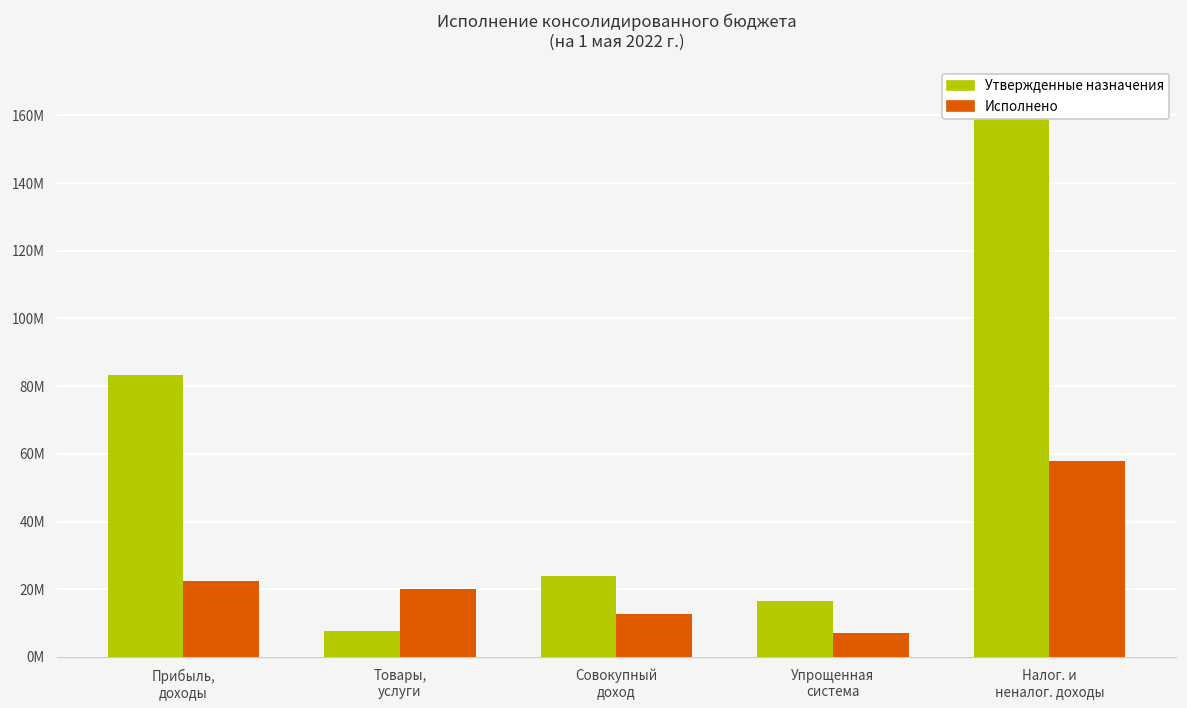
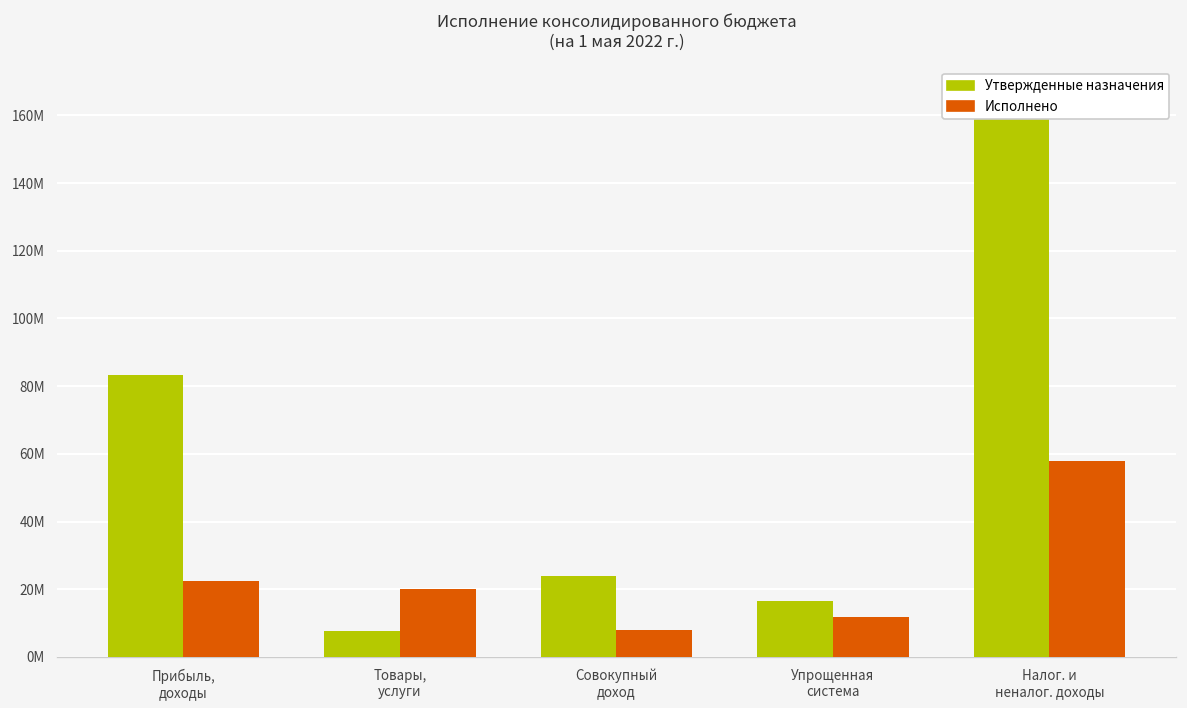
  {
    "Утвержденные назначения": {
      "Прибыль, доходы": 83000000,
      "Товары, услуги": 8000000,
      "Совокупный доход": 24000000,
      "Упрощенная система": 16000000
    },
    "Исполнено": {
      "Прибыль, доходы": 22000000,
      "Товары, услуги": 20000000,
-     "Совокупный доход": 13000000,
-     "Упрощенная система": 7000000,
+     "Совокупный доход": 8000000,
+     "Упрощенная система": 12000000,
      "Налог. и неналог. доходы": 58000000
    }
  }
